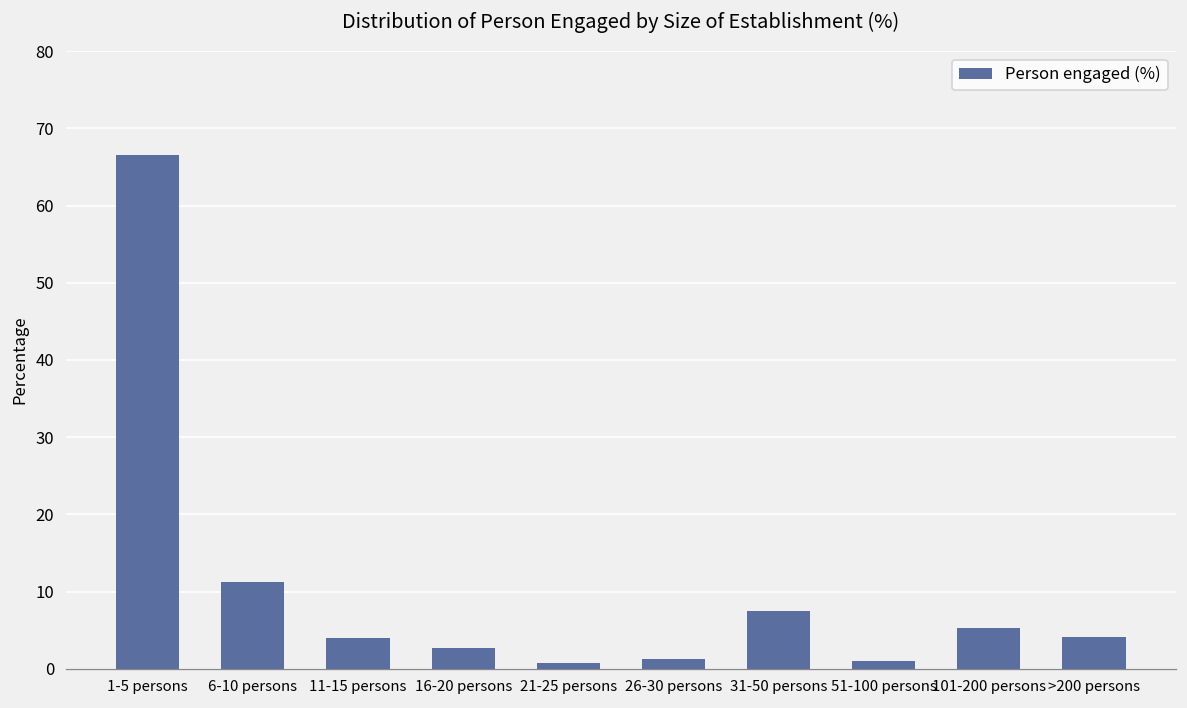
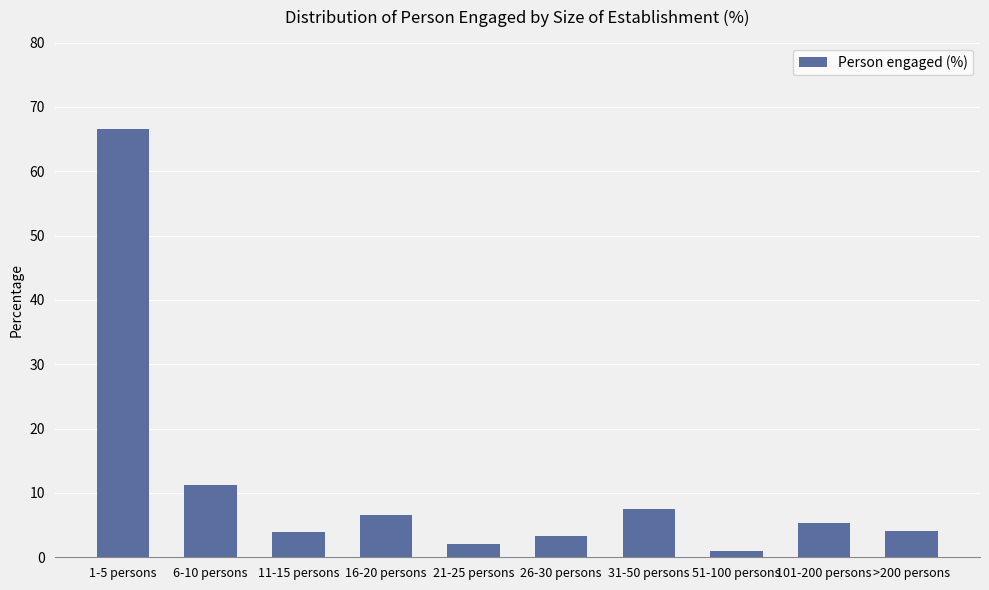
  {
    "1-5 persons": 67,
    "6-10 persons": 11,
    "11-15 persons": 4,
-   "16-20 persons": 3,
-   "21-25 persons": 1,
-   "26-30 persons": 1,
+   "16-20 persons": 7,
+   "21-25 persons": 2,
+   "26-30 persons": 3,
    "31-50 persons": 8,
    "51-100 persons": 1,
    "101-200 persons": 5,
    ">200 persons": 4
  }
